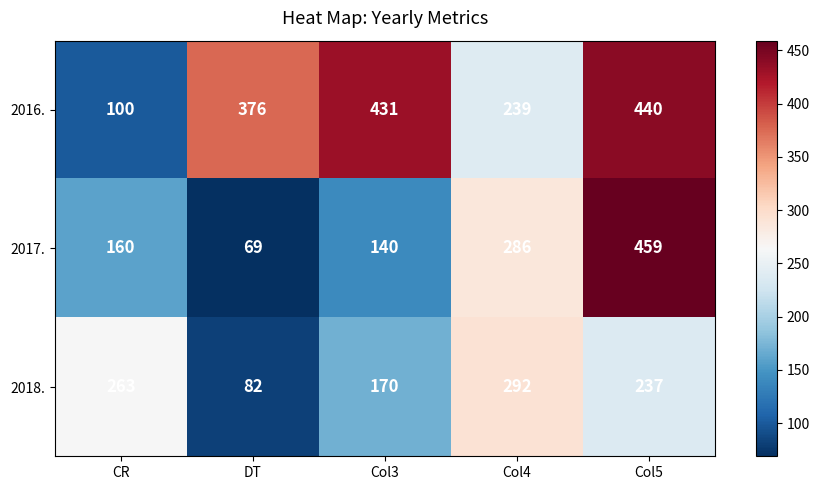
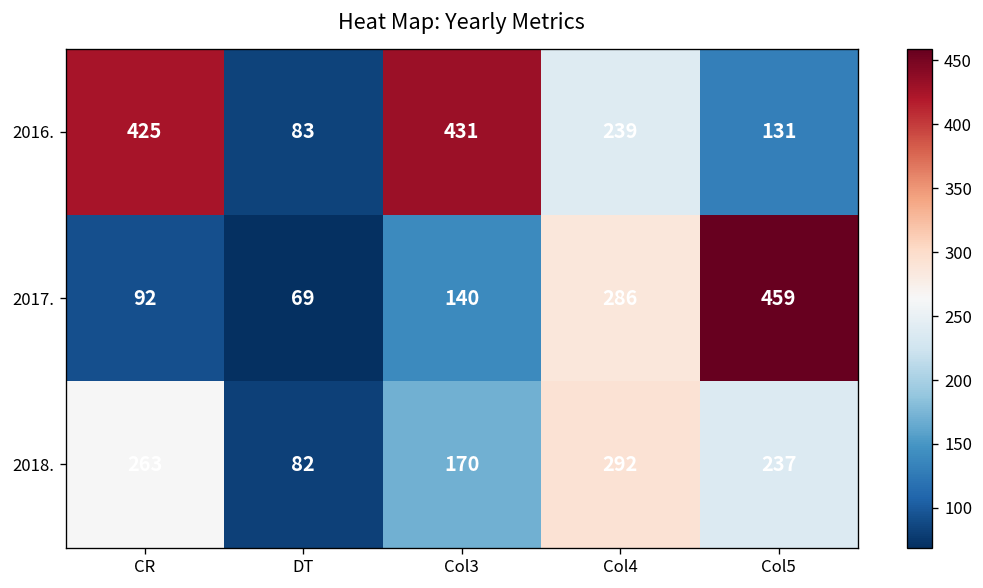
  {
    "2016.": {
-     "CR": 100,
-     "DT": 376,
+     "CR": 425,
+     "DT": 83,
      "Col3": 431,
-     "Col5": 440
+     "Col5": 131
    },
    "2017.": {
-     "CR": 160,
+     "CR": 92,
      "DT": 69,
      "Col3": 140,
      "Col5": 459
    },
    "2018.": {
      "DT": 82,
      "Col3": 170
    }
  }
